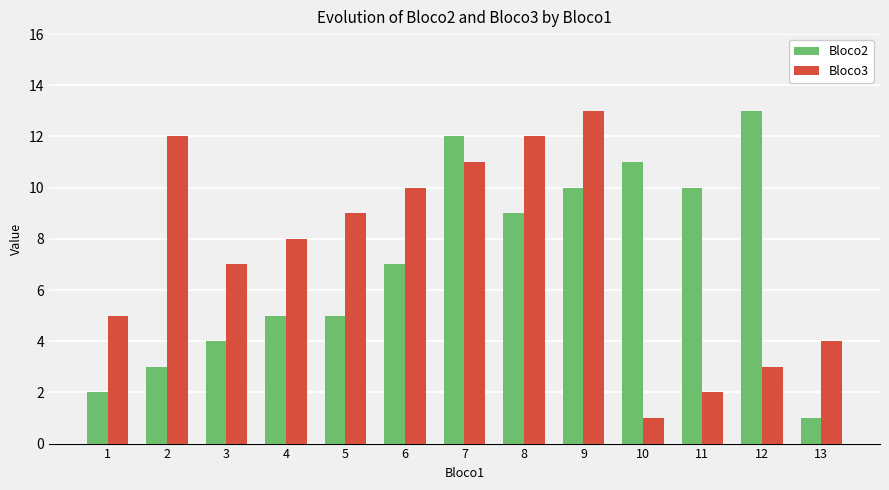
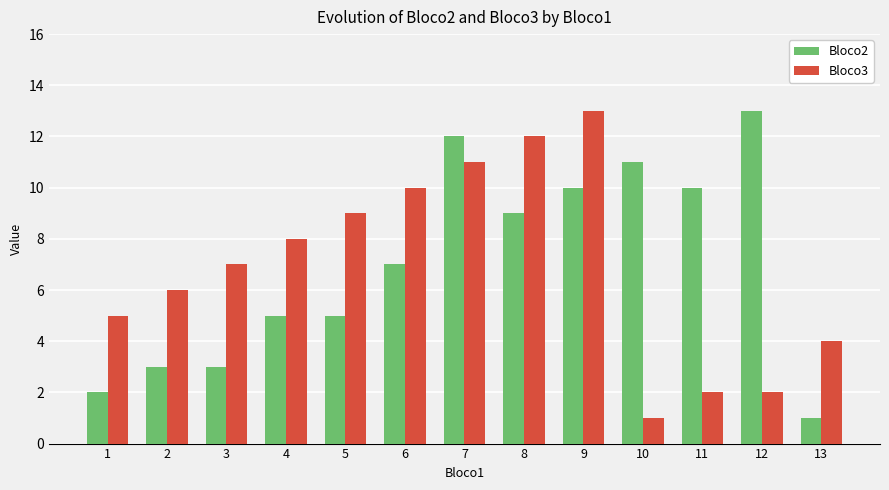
  {
    "Bloco2": {
      "1": 2,
      "2": 3,
-     "3": 4,
+     "3": 3,
      "4": 5,
      "5": 5,
      "6": 7,
      "7": 12,
      "8": 9,
      "9": 10,
      "10": 11,
      "11": 10,
      "12": 13,
      "13": 1
    },
    "Bloco3": {
      "1": 5,
-     "2": 12,
+     "2": 6,
      "3": 7,
      "4": 8,
      "5": 9,
      "6": 10,
      "7": 11,
      "8": 12,
      "9": 13,
      "10": 1,
      "11": 2,
-     "12": 3,
+     "12": 2,
      "13": 4
    }
  }
